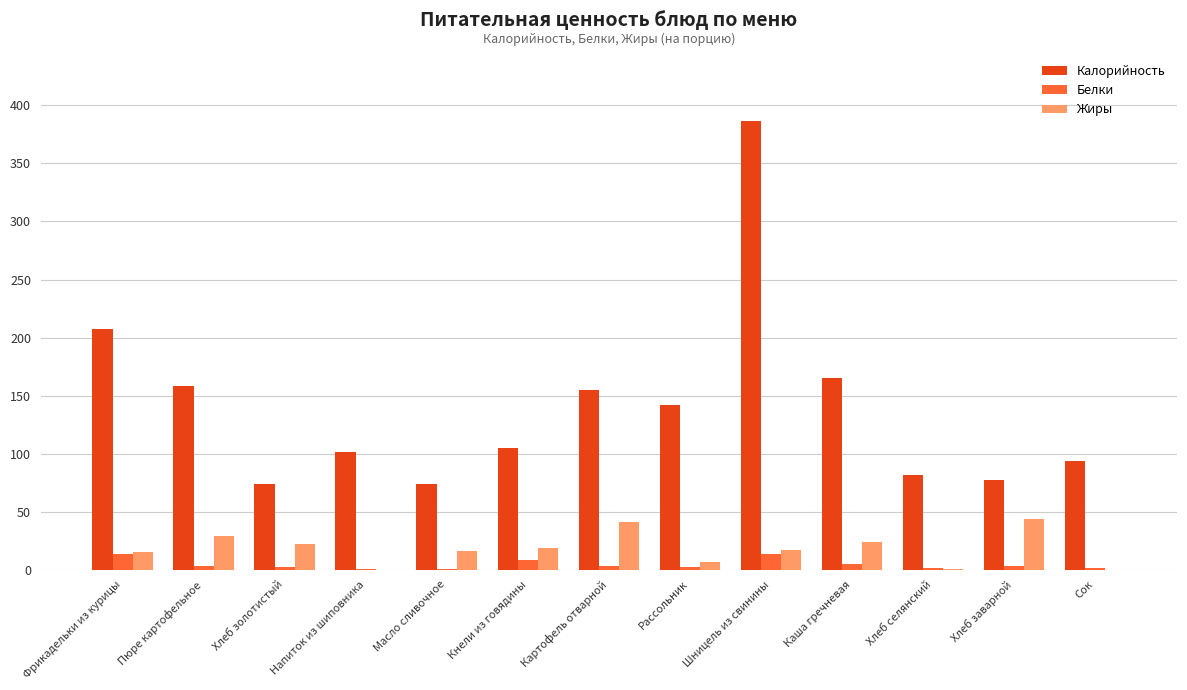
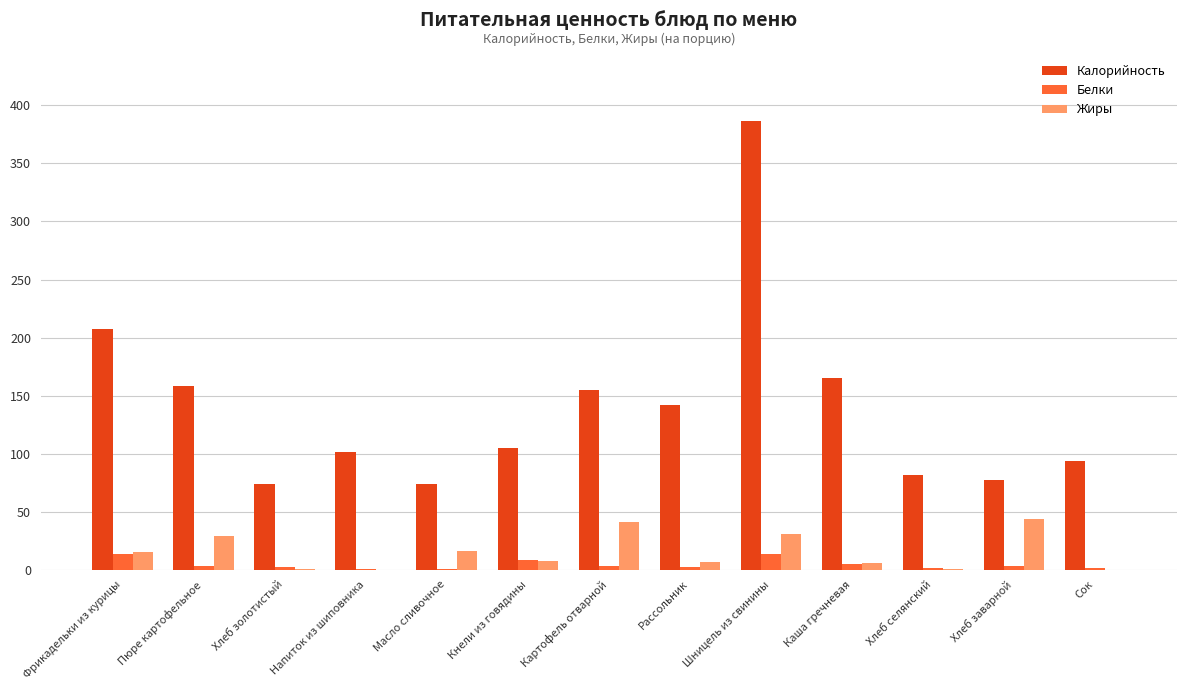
  {
    "Жиры": {
      "Фрикадельки из курицы": 15,
      "Пюре картофельное": 29,
-     "Хлеб золотистый": 22,
+     "Хлеб золотистый": 0,
      "Напиток из шиповника": 0,
      "Масло сливочное": 16,
-     "Кнели из говядины": 18,
+     "Кнели из говядины": 8,
      "Картофель отварной": 41,
      "Рассольник": 7,
-     "Шницель из свинины": 17,
-     "Каша гречневая": 24,
+     "Шницель из свинины": 31,
+     "Каша гречневая": 6,
      "Хлеб заварной": 43,
      "Сок": 0
    }
  }
